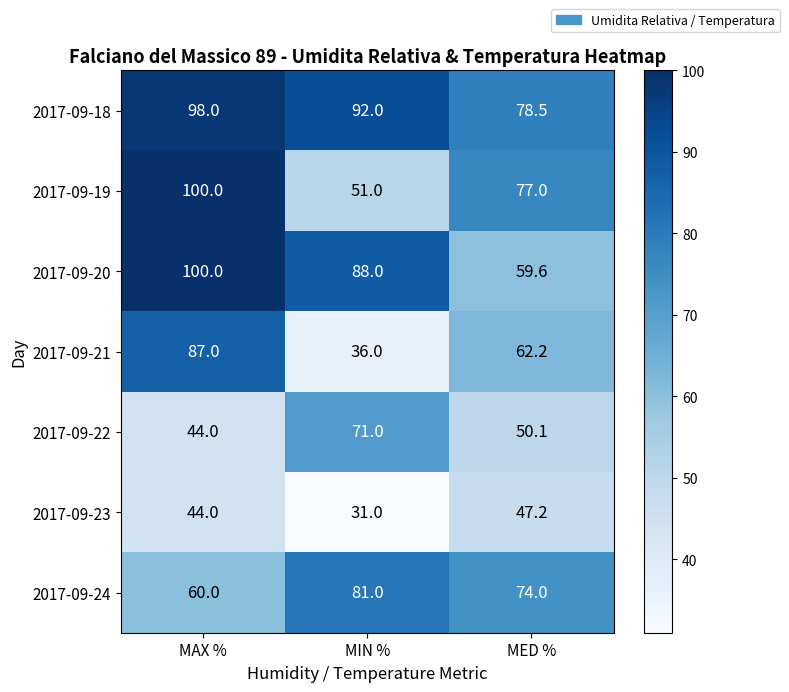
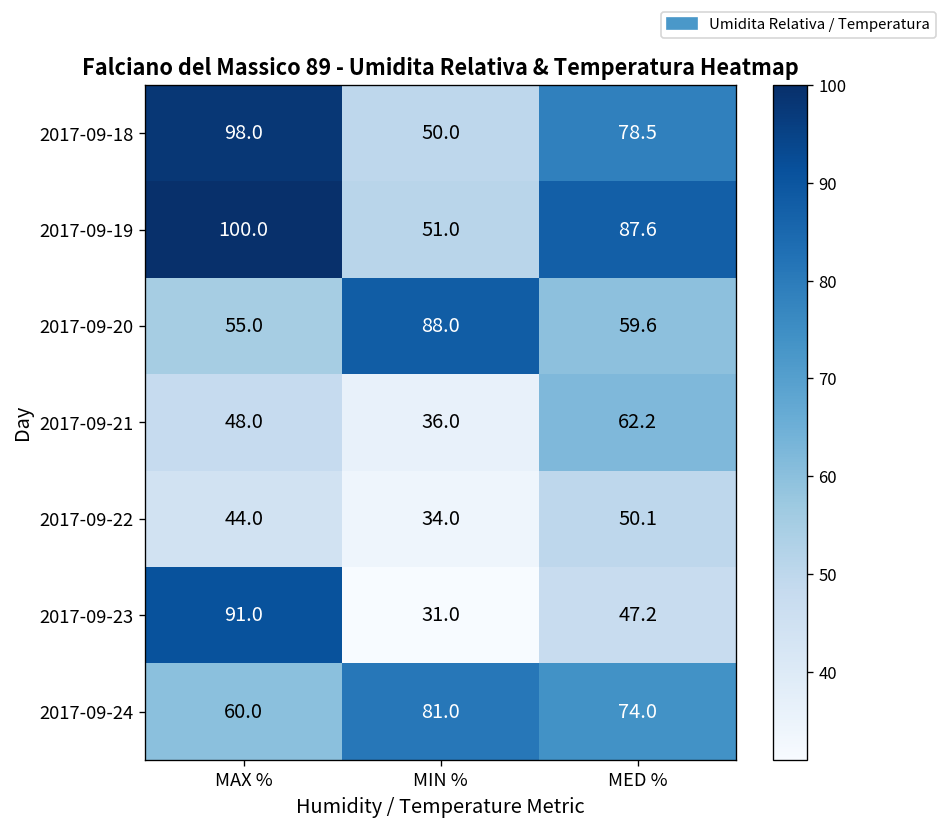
  {
    "2017-09-18": {
      "MAX %": 98.0,
-     "MIN %": 92.0,
+     "MIN %": 50.0,
      "MED %": 78.5
    },
    "2017-09-19": {
      "MAX %": 100.0,
      "MIN %": 51.0,
-     "MED %": 77.0
+     "MED %": 87.6
    },
    "2017-09-20": {
-     "MAX %": 100.0,
+     "MAX %": 55.0,
      "MIN %": 88.0,
      "MED %": 59.6
    },
    "2017-09-21": {
-     "MAX %": 87.0,
+     "MAX %": 48.0,
      "MIN %": 36.0,
      "MED %": 62.2
    },
    "2017-09-22": {
      "MAX %": 44.0,
-     "MIN %": 71.0,
+     "MIN %": 34.0,
      "MED %": 50.1
    },
    "2017-09-23": {
-     "MAX %": 44.0,
+     "MAX %": 91.0,
      "MIN %": 31.0,
      "MED %": 47.2
    },
    "2017-09-24": {
      "MAX %": 60.0,
      "MIN %": 81.0,
      "MED %": 74.0
    }
  }
